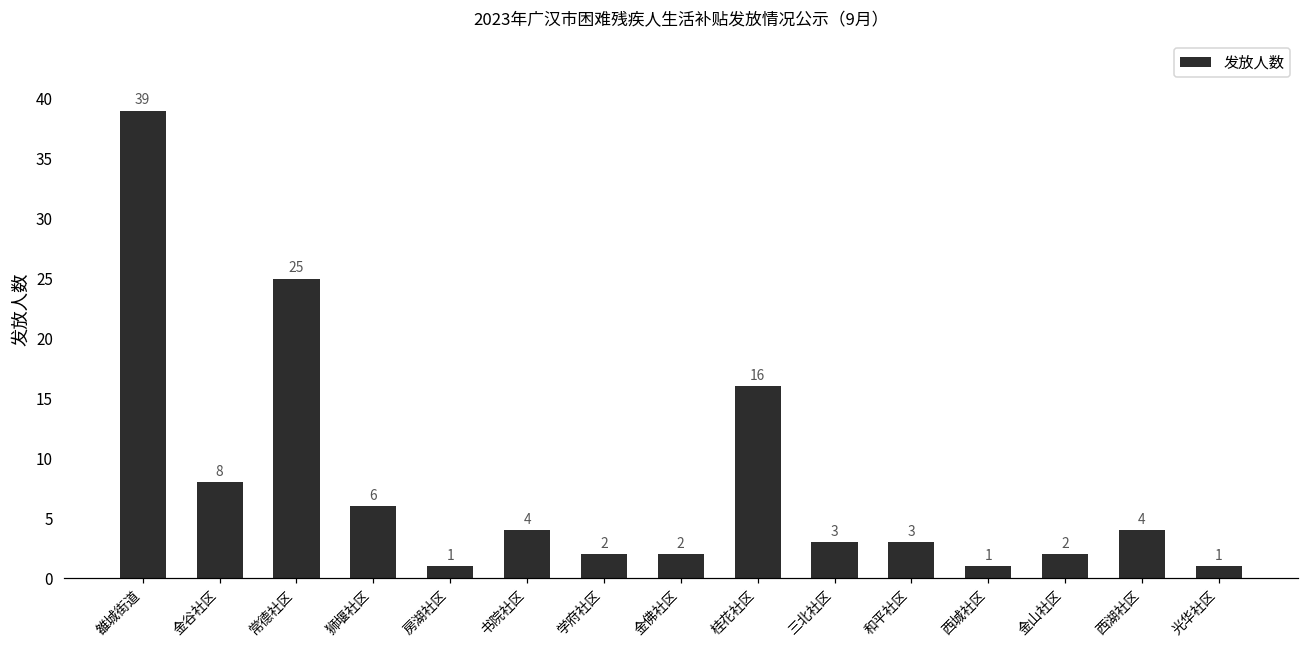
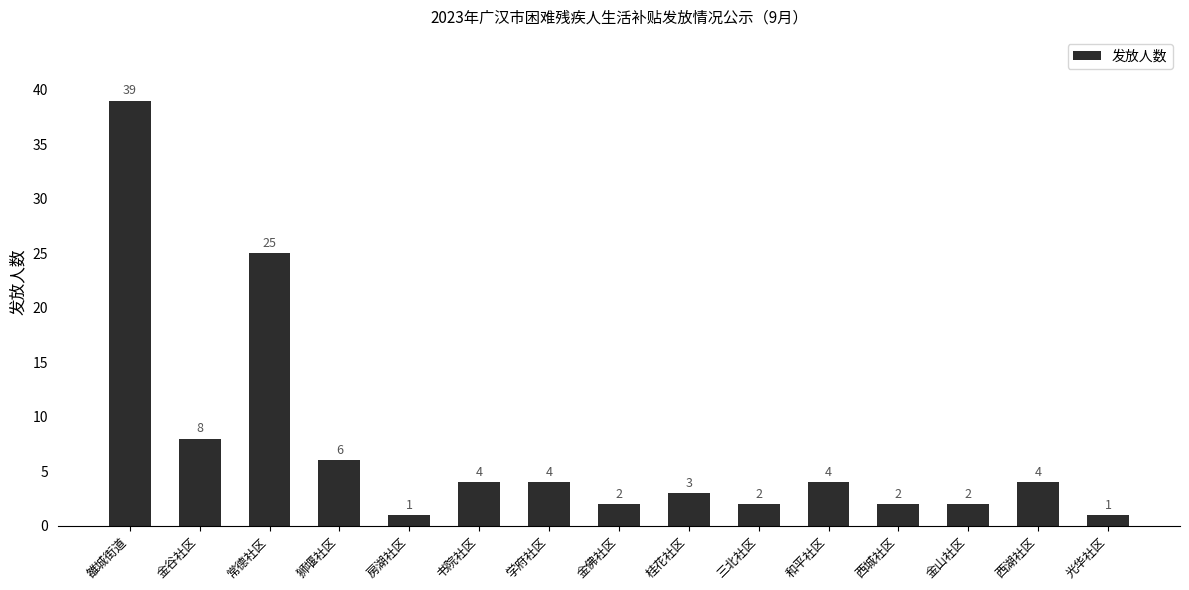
  {
    "雒城街道": 39,
    "金谷社区": 8,
    "常德社区": 25,
    "狮堰社区": 6,
    "房湖社区": 1,
    "书院社区": 4,
-   "学府社区": 2,
+   "学府社区": 4,
    "金佛社区": 2,
-   "桂花社区": 16,
-   "三北社区": 3,
-   "和平社区": 3,
-   "西城社区": 1,
+   "桂花社区": 3,
+   "三北社区": 2,
+   "和平社区": 4,
+   "西城社区": 2,
    "金山社区": 2,
    "西湖社区": 4,
    "光华社区": 1
  }
